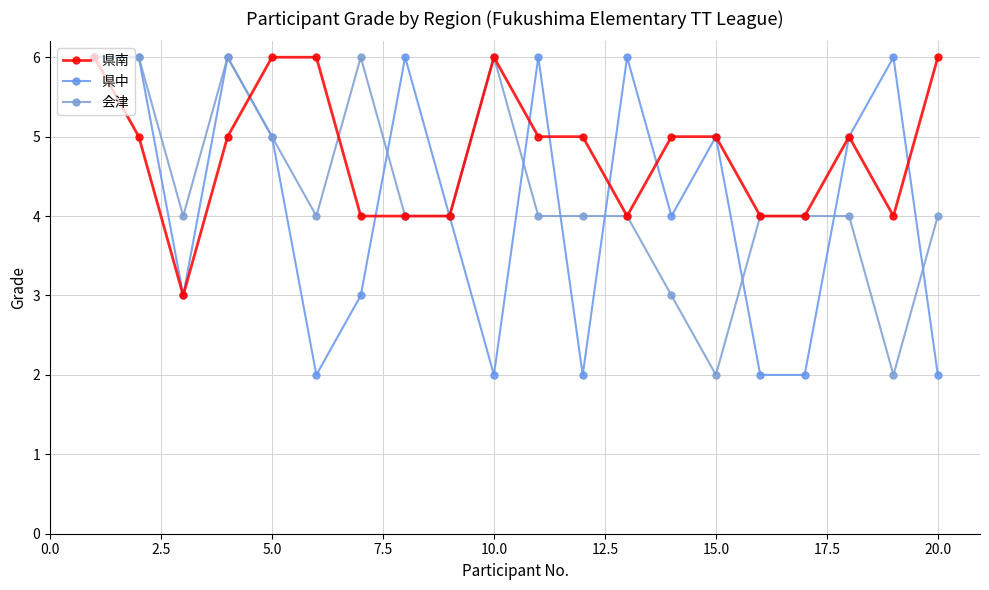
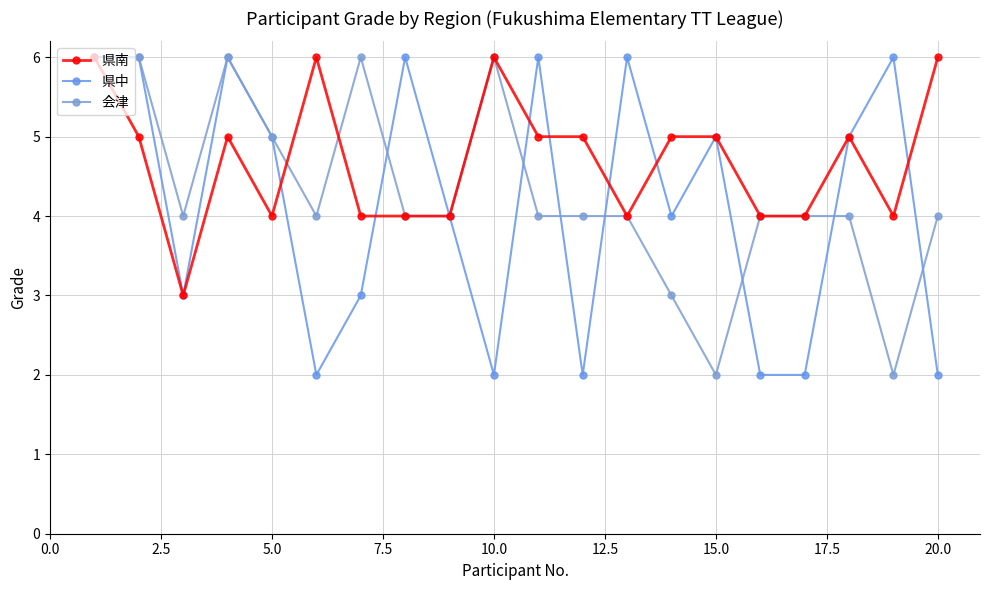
  {
    "県南": {
-     "5.0": 6,
+     "5.0": 4,
      "20.0": 6
    }
  }
